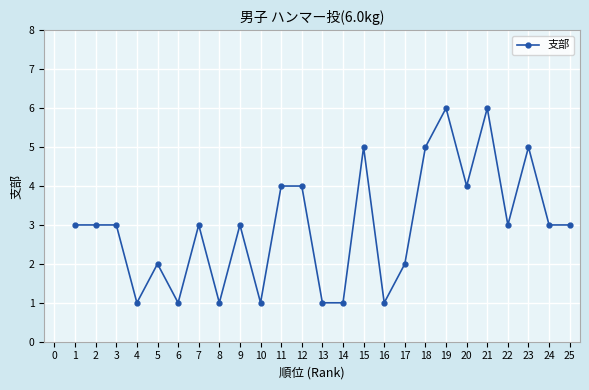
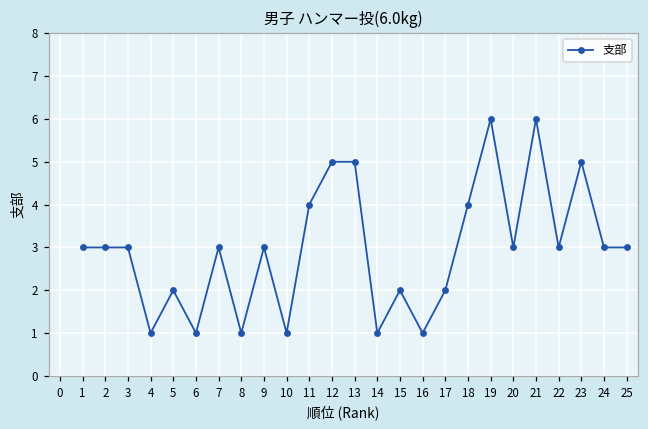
  {
    "1": 3,
    "2": 3,
    "3": 3,
    "4": 1,
    "5": 2,
    "6": 1,
    "7": 3,
    "8": 1,
    "9": 3,
    "10": 1,
    "11": 4,
-   "12": 4,
-   "13": 1,
+   "12": 5,
+   "13": 5,
    "14": 1,
-   "15": 5,
+   "15": 2,
    "16": 1,
    "17": 2,
-   "18": 5,
+   "18": 4,
    "19": 6,
-   "20": 4,
+   "20": 3,
    "21": 6,
    "22": 3,
    "23": 5,
    "24": 3,
    "25": 3
  }
